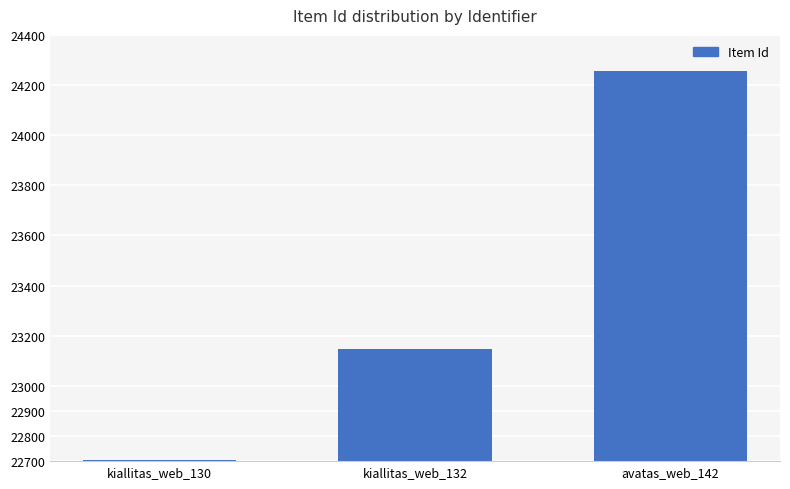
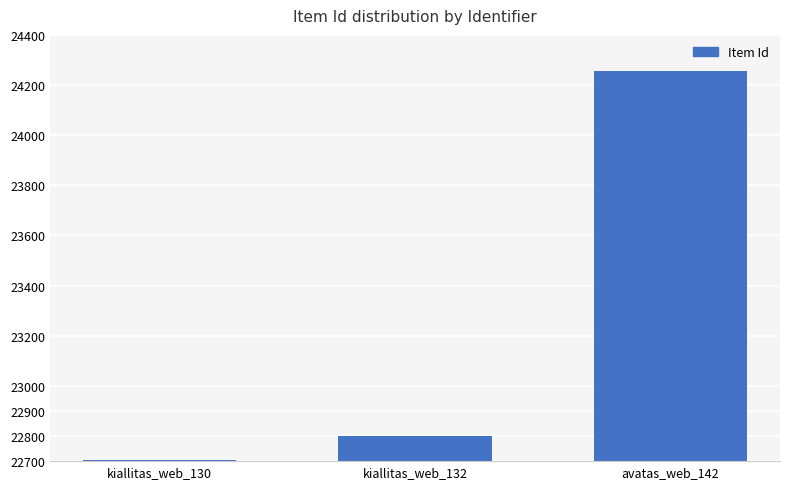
  {
    "kiallitas_web_130": 22700,
-   "kiallitas_web_132": 23150,
+   "kiallitas_web_132": 22800,
    "avatas_web_142": 24260
  }
